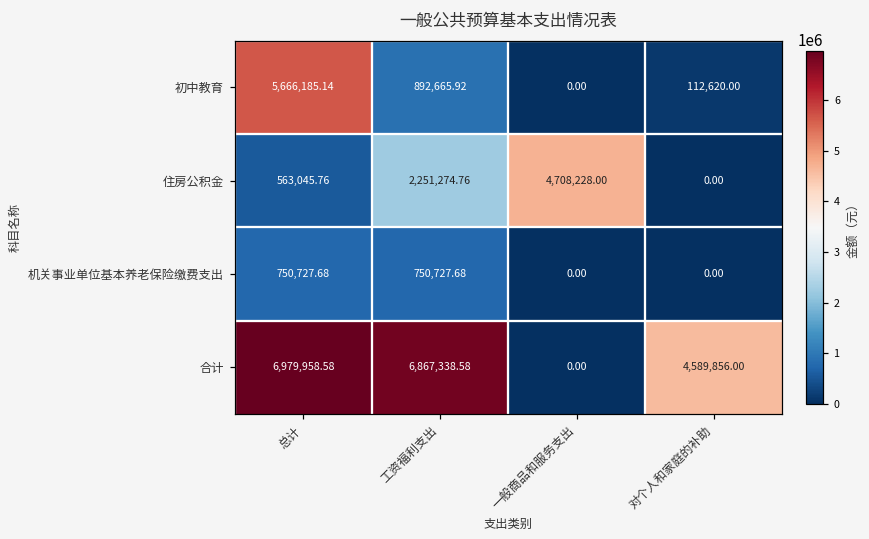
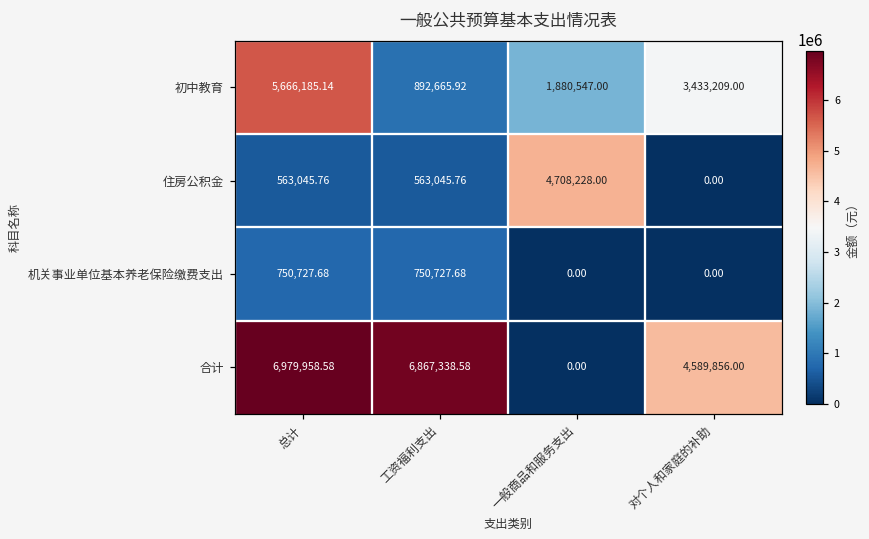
  {
    "初中教育": {
      "总计": "5,666,185.14",
      "工资福利支出": "892,665.92",
-     "一般商品和服务支出": "0.00",
-     "对个人和家庭的补助": "112,620.00"
+     "一般商品和服务支出": "1,880,547.00",
+     "对个人和家庭的补助": "3,433,209.00"
    },
    "住房公积金": {
      "总计": "563,045.76",
-     "工资福利支出": "2,251,274.76",
+     "工资福利支出": "563,045.76",
      "一般商品和服务支出": "4,708,228.00",
      "对个人和家庭的补助": "0.00"
    },
    "机关事业单位基本养老保险缴费支出": {
      "总计": "750,727.68",
      "工资福利支出": "750,727.68",
      "一般商品和服务支出": "0.00",
      "对个人和家庭的补助": "0.00"
    },
    "合计": {
      "总计": "6,979,958.58",
      "工资福利支出": "6,867,338.58",
      "一般商品和服务支出": "0.00",
      "对个人和家庭的补助": "4,589,856.00"
    }
  }
